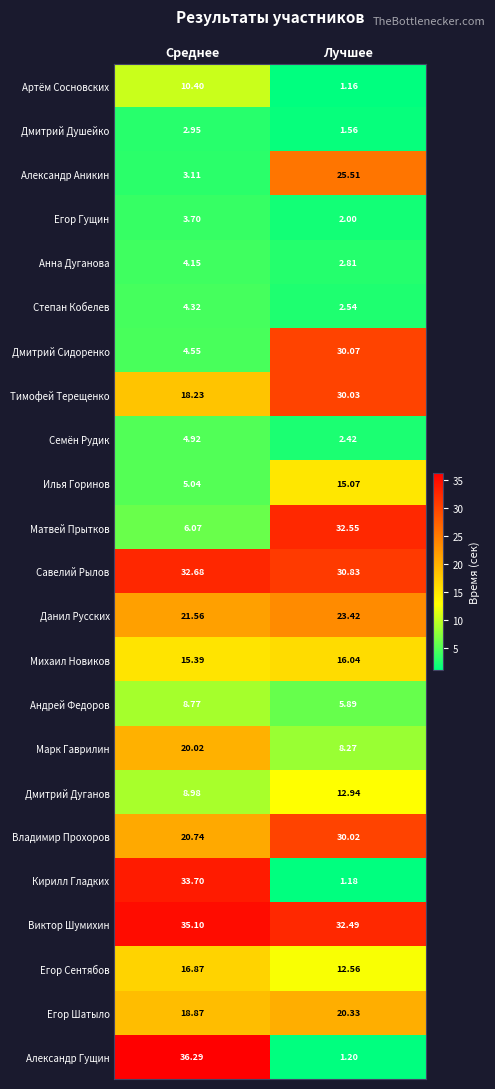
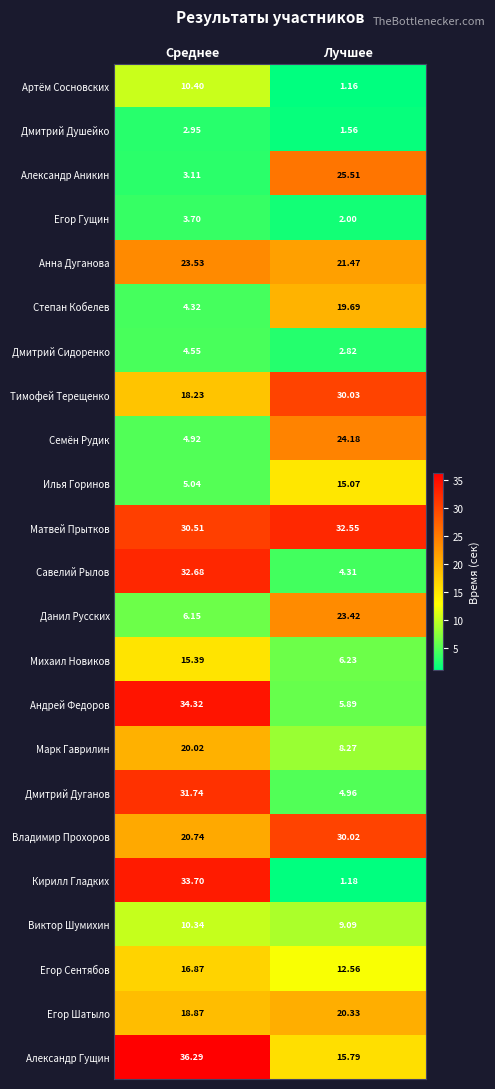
  {
    "Артём Сосновских": {
      "Среднее": 10.40,
      "Лучшее": 1.16
    },
    "Дмитрий Душейко": {
      "Среднее": 2.95,
      "Лучшее": 1.56
    },
    "Александр Аникин": {
      "Среднее": 3.11,
      "Лучшее": 25.51
    },
    "Егор Гущин": {
      "Среднее": 3.70,
      "Лучшее": 2.00
    },
    "Анна Дуганова": {
-     "Среднее": 4.15,
-     "Лучшее": 2.81
+     "Среднее": 23.53,
+     "Лучшее": 21.47
    },
    "Степан Кобелев": {
      "Среднее": 4.32,
-     "Лучшее": 2.54
+     "Лучшее": 19.69
    },
    "Дмитрий Сидоренко": {
      "Среднее": 4.55,
-     "Лучшее": 30.07
+     "Лучшее": 2.82
    },
    "Тимофей Терещенко": {
      "Среднее": 18.23,
      "Лучшее": 30.03
    },
    "Семён Рудик": {
      "Среднее": 4.92,
-     "Лучшее": 2.42
+     "Лучшее": 24.18
    },
    "Илья Горинов": {
      "Среднее": 5.04,
      "Лучшее": 15.07
    },
    "Матвей Прытков": {
-     "Среднее": 6.07,
+     "Среднее": 30.51,
      "Лучшее": 32.55
    },
    "Савелий Рылов": {
      "Среднее": 32.68,
-     "Лучшее": 30.83
+     "Лучшее": 4.31
    },
    "Данил Русских": {
-     "Среднее": 21.56,
+     "Среднее": 6.15,
      "Лучшее": 23.42
    },
    "Михаил Новиков": {
      "Среднее": 15.39,
-     "Лучшее": 16.04
+     "Лучшее": 6.23
    },
    "Андрей Федоров": {
-     "Среднее": 8.77,
+     "Среднее": 34.32,
      "Лучшее": 5.89
    },
    "Марк Гаврилин": {
      "Среднее": 20.02,
      "Лучшее": 8.27
    },
    "Дмитрий Дуганов": {
-     "Среднее": 8.98,
-     "Лучшее": 12.94
+     "Среднее": 31.74,
+     "Лучшее": 4.96
    },
    "Владимир Прохоров": {
      "Среднее": 20.74,
      "Лучшее": 30.02
    },
    "Кирилл Гладких": {
      "Среднее": 33.70,
      "Лучшее": 1.18
    },
    "Виктор Шумихин": {
-     "Среднее": 35.10,
-     "Лучшее": 32.49
+     "Среднее": 10.34,
+     "Лучшее": 9.09
    },
    "Егор Сентябов": {
      "Среднее": 16.87,
      "Лучшее": 12.56
    },
    "Егор Шатыло": {
      "Среднее": 18.87,
      "Лучшее": 20.33
    },
    "Александр Гущин": {
      "Среднее": 36.29,
-     "Лучшее": 1.20
+     "Лучшее": 15.79
    }
  }
